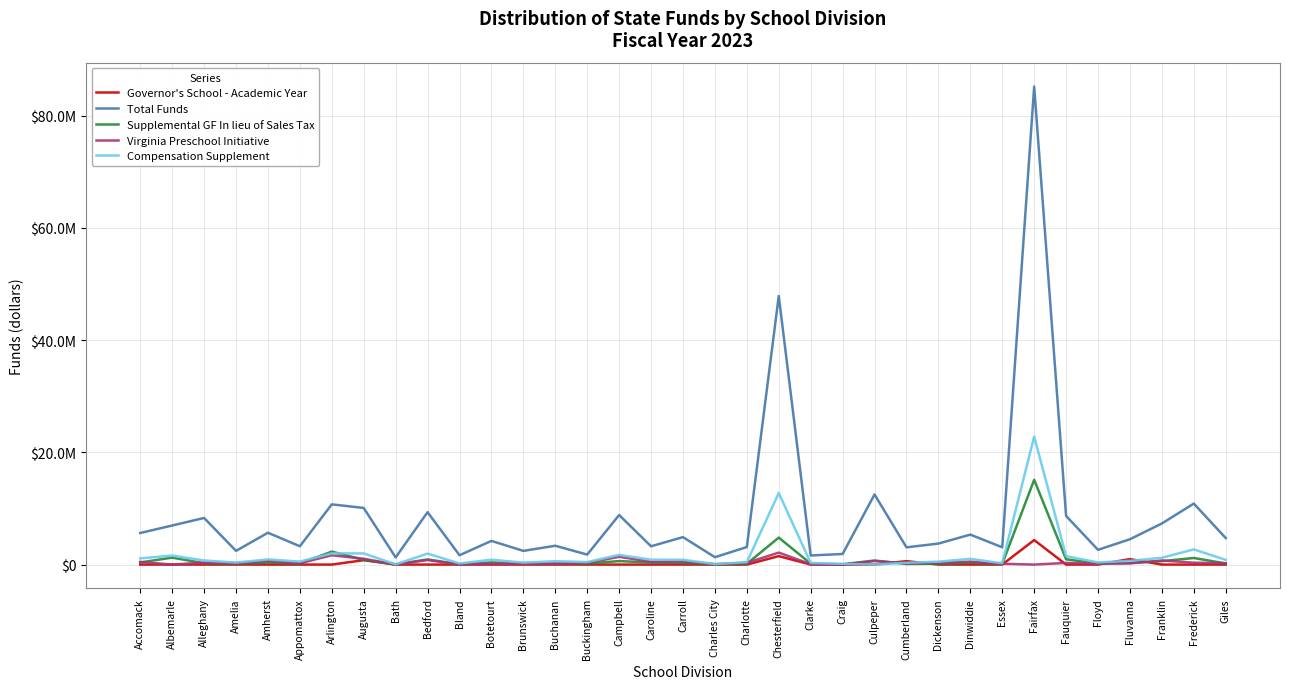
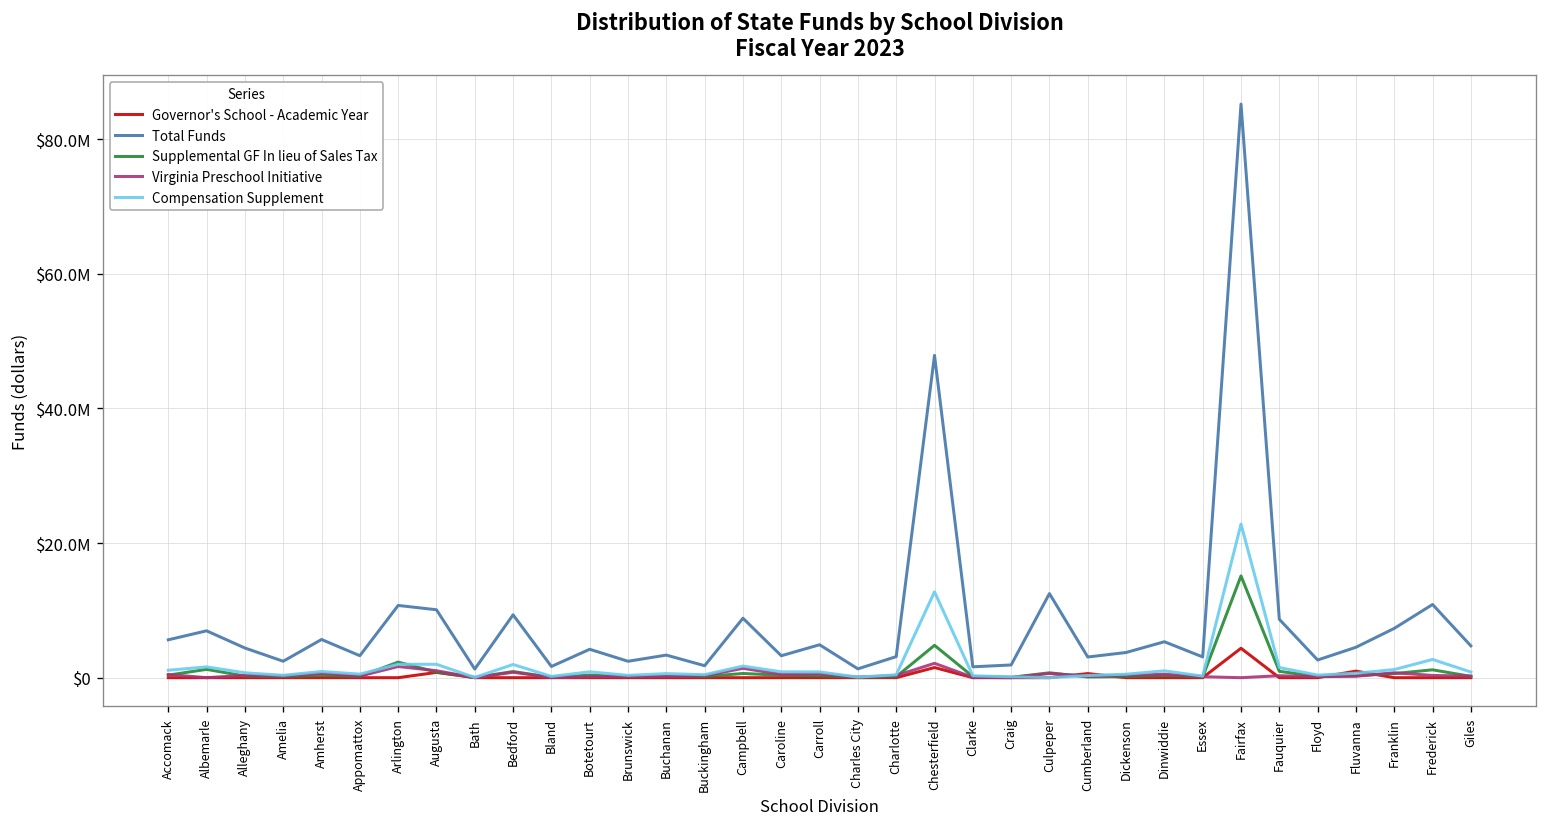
  {
    "Governor's School - Academic Year": {
      "Arlington": "$0",
      "Bedford": "$0",
      "Campbell": "$0",
      "Chesterfield": "$2000000",
      "Fairfax": "$4000000",
      "Franklin": "$0"
    },
    "Total Funds": {
      "Accomack": "$6000000",
      "Albemarle": "$7000000",
-     "Alleghany": "$8000000",
+     "Alleghany": "$4000000",
      "Amelia": "$2000000",
      "Amherst": "$6000000",
      "Appomattox": "$3000000",
      "Arlington": "$11000000",
      "Augusta": "$10000000",
      "Bath": "$1000000",
      "Bedford": "$9000000",
      "Bland": "$2000000",
      "Botetourt": "$4000000",
      "Brunswick": "$2000000",
      "Buchanan": "$3000000",
      "Buckingham": "$2000000",
      "Campbell": "$9000000",
      "Caroline": "$3000000",
      "Carroll": "$5000000",
      "Charles City": "$1000000",
      "Charlotte": "$3000000",
      "Chesterfield": "$48000000",
      "Clarke": "$2000000",
      "Craig": "$2000000",
      "Culpeper": "$12000000",
      "Cumberland": "$3000000",
      "Dickenson": "$4000000",
      "Dinwiddie": "$5000000",
      "Essex": "$3000000",
      "Fairfax": "$85000000",
      "Fauquier": "$9000000",
      "Floyd": "$3000000",
      "Fluvanna": "$5000000",
      "Franklin": "$7000000",
      "Frederick": "$11000000",
      "Giles": "$5000000"
    },
    "Supplemental GF In lieu of Sales Tax": {
      "Campbell": "$1000000",
      "Chesterfield": "$5000000",
      "Fairfax": "$15000000",
      "Fauquier": "$1000000",
      "Frederick": "$1000000"
    },
    "Virginia Preschool Initiative": {
      "Chesterfield": "$2000000",
      "Fairfax": "$0"
    },
    "Compensation Supplement": {
      "Accomack": "$1000000",
      "Augusta": "$2000000",
      "Bedford": "$2000000",
      "Botetourt": "$1000000",
      "Chesterfield": "$13000000",
      "Dinwiddie": "$1000000",
      "Fairfax": "$23000000",
      "Fauquier": "$2000000",
      "Franklin": "$1000000",
      "Frederick": "$3000000",
      "Giles": "$1000000"
    }
  }
